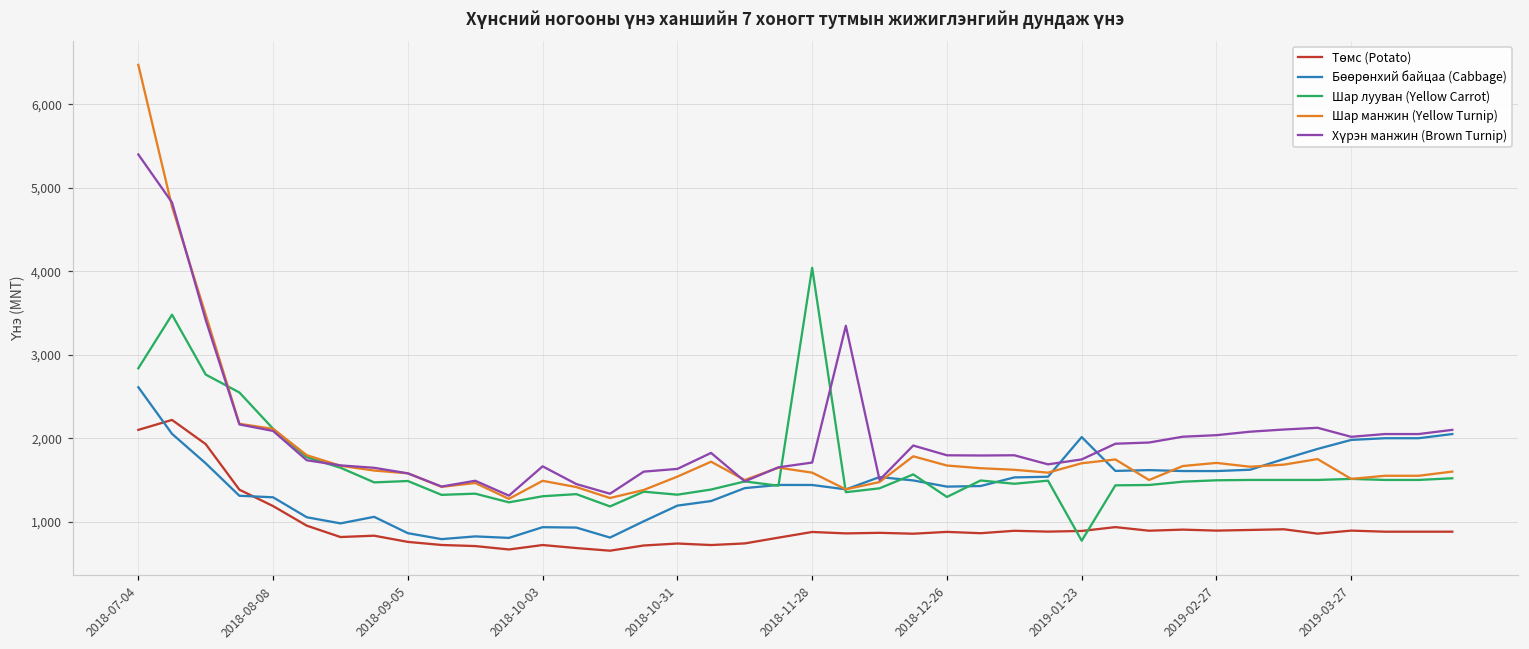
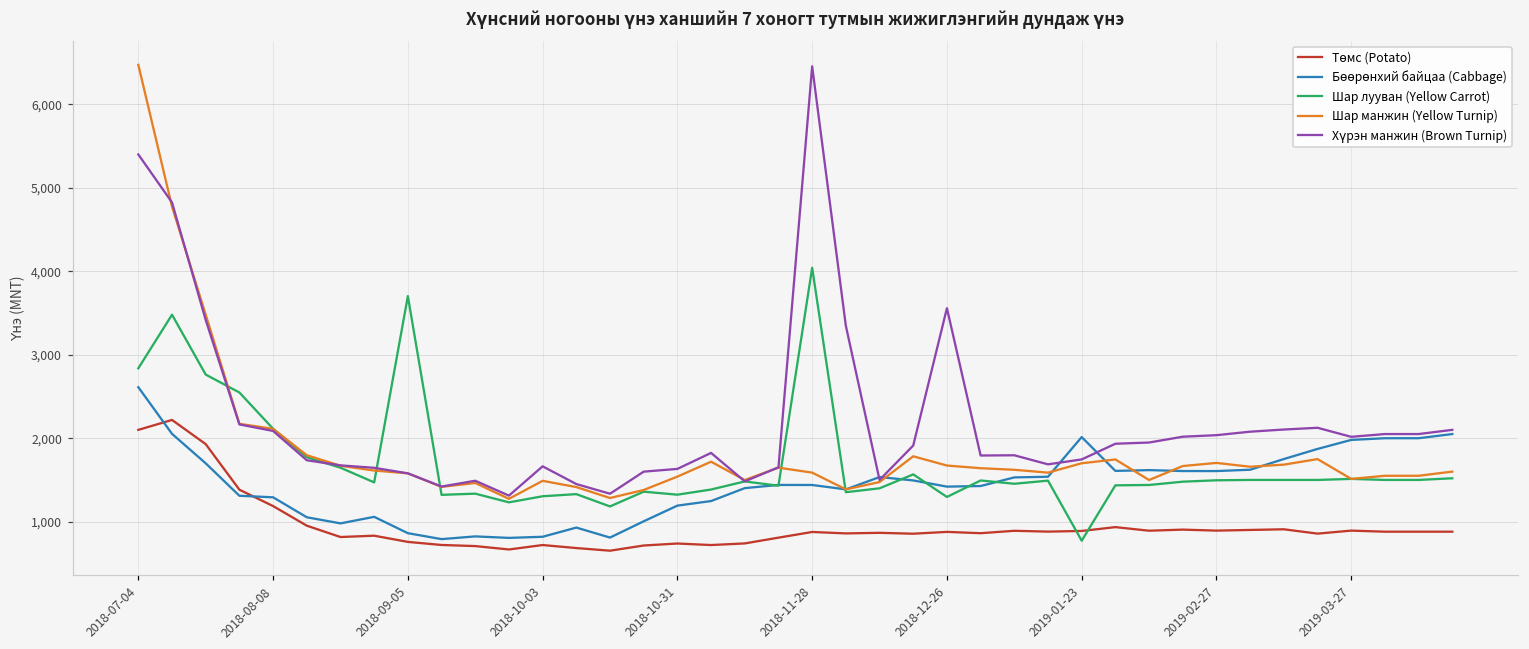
  {
    "Төмс (Potato)": {
      "2018-07-04": "2,100",
      "2018-08-08": "1,200",
      "2018-09-05": "800",
      "2018-10-03": "700",
      "2018-10-31": "700",
      "2018-11-28": "900",
      "2018-12-26": "900",
      "2019-01-23": "900",
      "2019-02-27": "900",
      "2019-03-27": "900"
    },
    "Бөөрөнхий байцаа (Cabbage)": {
      "2018-07-04": "2,600",
      "2018-08-08": "1,300",
      "2018-09-05": "900",
-     "2018-10-03": "900",
+     "2018-10-03": "800",
      "2018-10-31": "1,200",
      "2018-11-28": "1,400",
      "2018-12-26": "1,400",
      "2019-01-23": "2,000",
      "2019-02-27": "1,600",
      "2019-03-27": "2,000"
    },
    "Шар лууван (Yellow Carrot)": {
      "2018-07-04": "2,800",
-     "2018-09-05": "1,500",
+     "2018-09-05": "3,700",
      "2018-10-03": "1,300",
      "2018-10-31": "1,300",
      "2018-11-28": "4,000",
      "2018-12-26": "1,300",
      "2019-01-23": "800",
      "2019-02-27": "1,500"
    },
    "Шар манжин (Yellow Turnip)": {
      "2018-07-04": "6,500",
      "2018-10-03": "1,500",
      "2018-10-31": "1,500",
      "2018-11-28": "1,600",
      "2018-12-26": "1,700",
      "2019-01-23": "1,700",
      "2019-02-27": "1,700"
    },
    "Хүрэн манжин (Brown Turnip)": {
      "2018-07-04": "5,400",
      "2018-10-03": "1,700",
      "2018-10-31": "1,600",
-     "2018-11-28": "1,700",
-     "2018-12-26": "1,800",
+     "2018-11-28": "6,500",
+     "2018-12-26": "3,600",
      "2019-01-23": "1,700",
      "2019-02-27": "2,000",
      "2019-03-27": "2,000"
    }
  }
